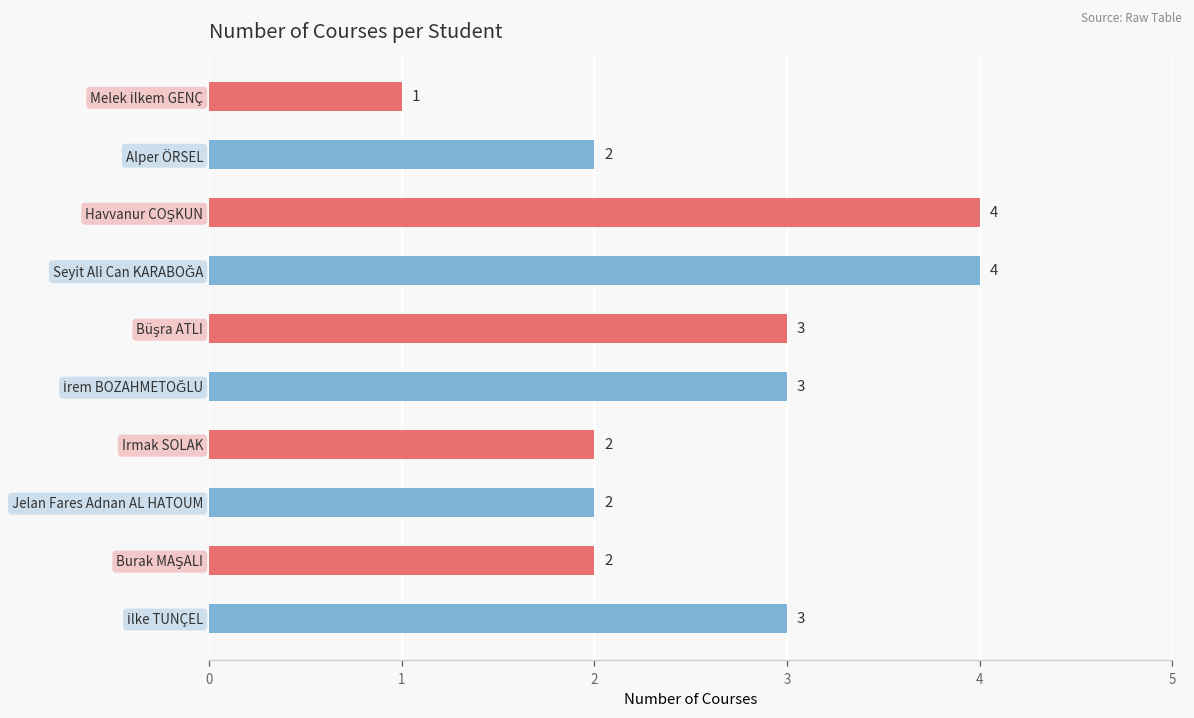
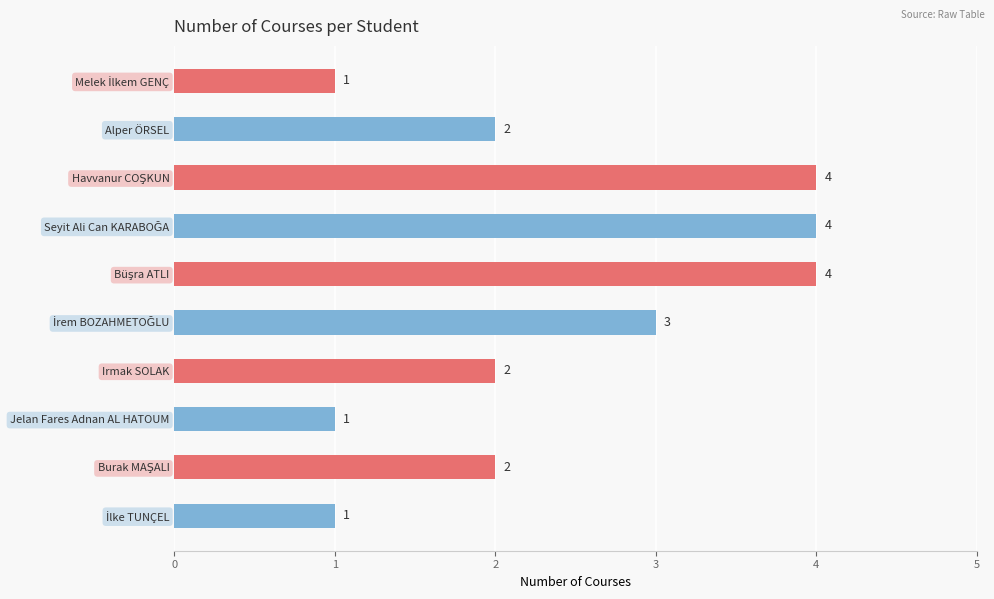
  {
    "Melek İlkem GENÇ": 1,
    "Alper ÖRSEL": 2,
    "Havvanur COŞKUN": 4,
    "Seyit Ali Can KARABOĞA": 4,
-   "Büşra ATLI": 3,
+   "Büşra ATLI": 4,
    "İrem BOZAHMETOĞLU": 3,
    "Irmak SOLAK": 2,
-   "Jelan Fares Adnan AL HATOUM": 2,
+   "Jelan Fares Adnan AL HATOUM": 1,
    "Burak MAŞALI": 2,
-   "İlke TUNÇEL": 3
+   "İlke TUNÇEL": 1
  }
